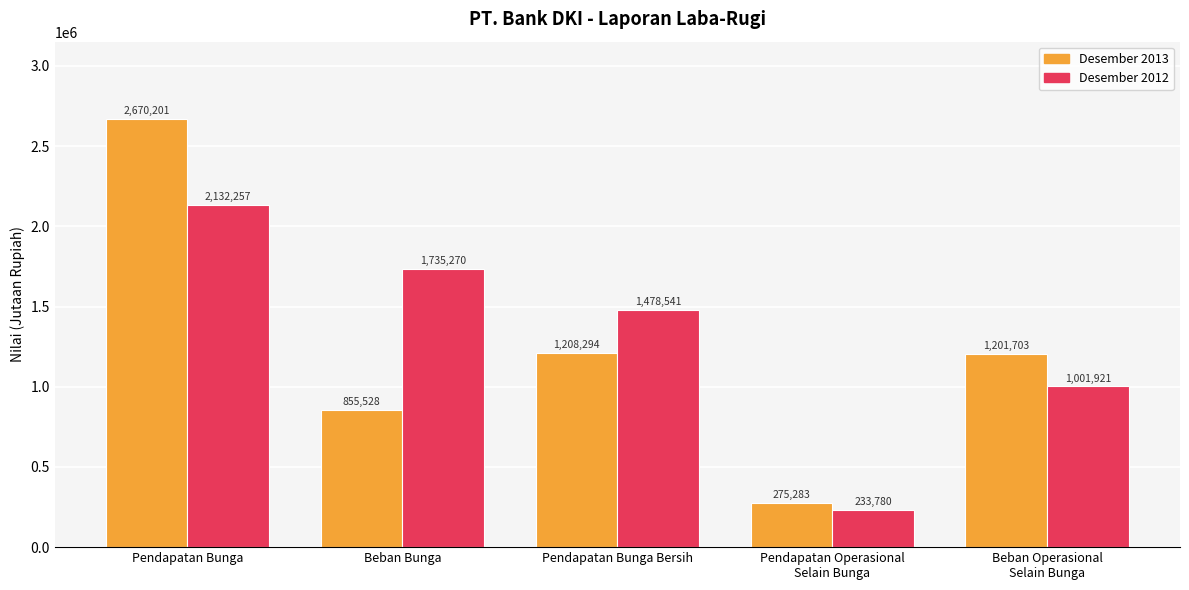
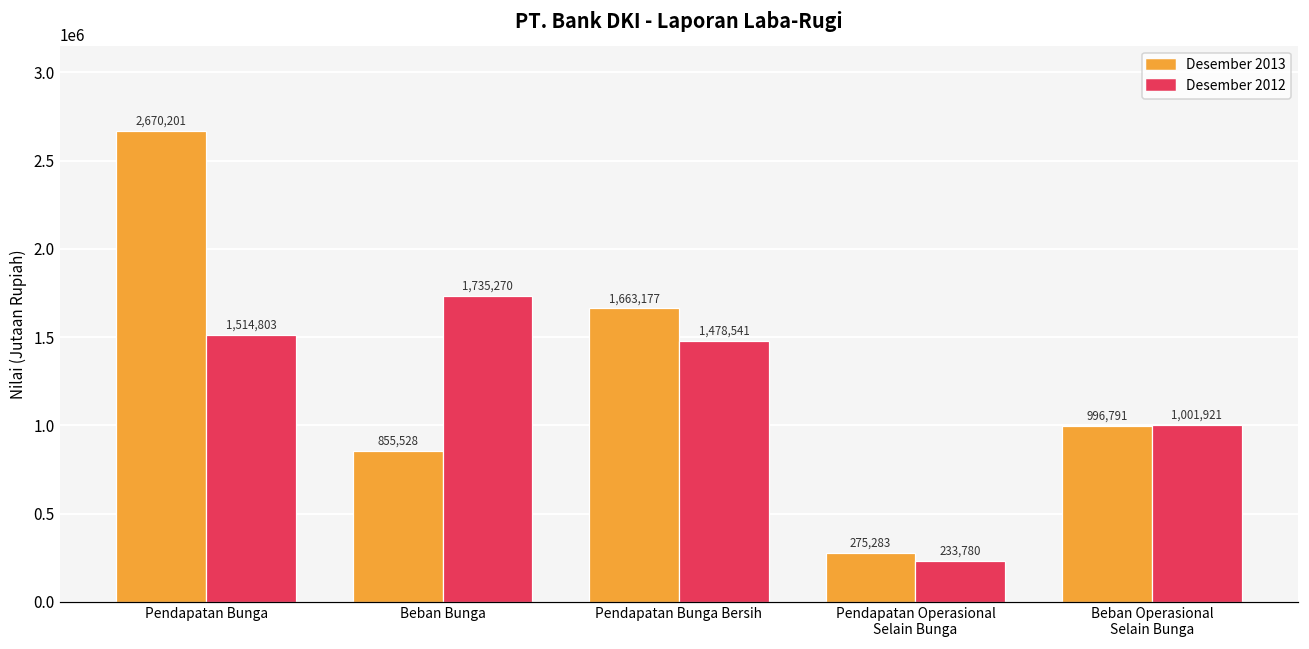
  {
    "Desember 2013": {
      "Pendapatan Bunga": "2,670,201",
      "Beban Bunga": "855,528",
-     "Pendapatan Bunga Bersih": "1,208,294",
+     "Pendapatan Bunga Bersih": "1,663,177",
      "Pendapatan Operasional Selain Bunga": "275,283",
-     "Beban Operasional Selain Bunga": "1,201,703"
+     "Beban Operasional Selain Bunga": "996,791"
    },
    "Desember 2012": {
-     "Pendapatan Bunga": "2,132,257",
+     "Pendapatan Bunga": "1,514,803",
      "Beban Bunga": "1,735,270",
      "Pendapatan Bunga Bersih": "1,478,541",
      "Pendapatan Operasional Selain Bunga": "233,780",
      "Beban Operasional Selain Bunga": "1,001,921"
    }
  }
